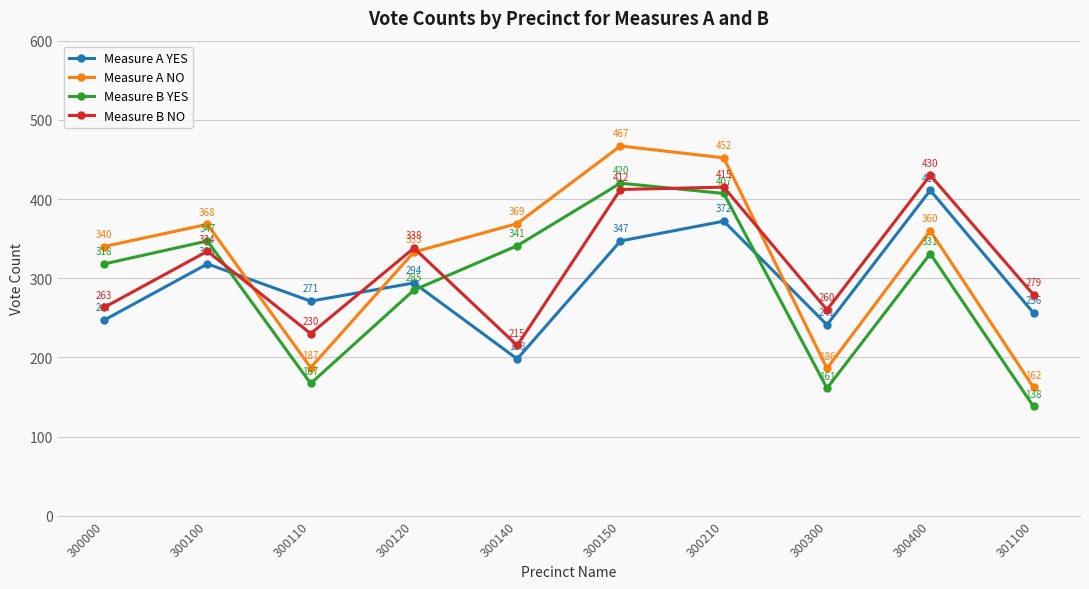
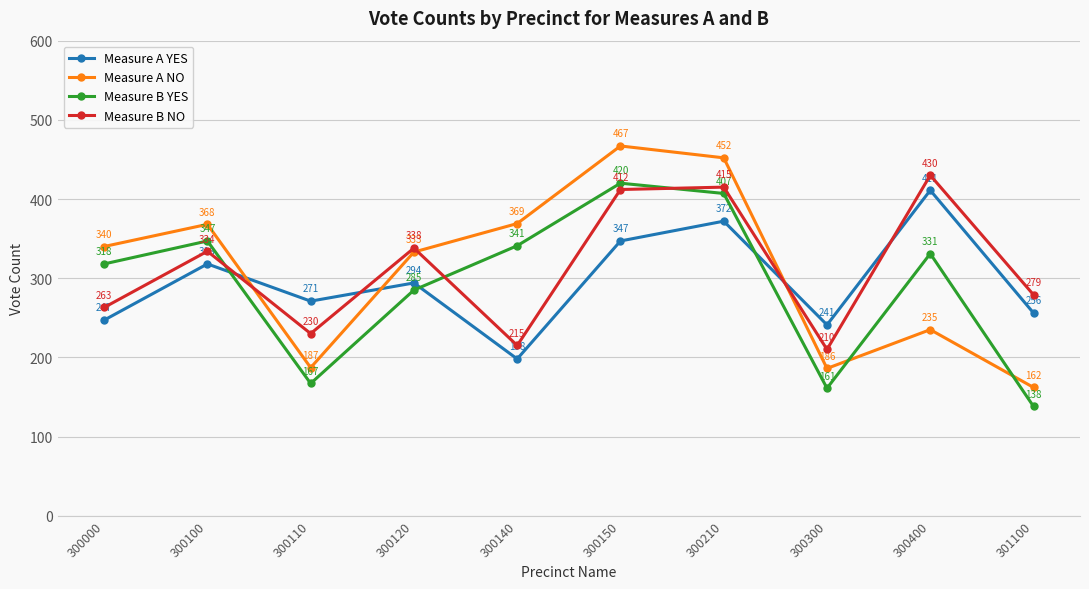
  {
    "Measure A YES": {
      "300110": 271,
      "300150": 347,
      "300210": 372,
      "300300": 241
    },
    "Measure A NO": {
      "300000": 340,
      "300100": 368,
      "300110": 187,
      "300140": 369,
      "300150": 467,
      "300210": 452,
-     "300400": 360,
+     "300400": 235,
      "301100": 162
    },
    "Measure B YES": {
      "300140": 341,
      "300300": 161,
      "300400": 331
    },
    "Measure B NO": {
      "300000": 263,
      "300110": 230,
      "300140": 215,
-     "300300": 260,
+     "300300": 210,
      "300400": 430,
      "301100": 279
    }
  }
